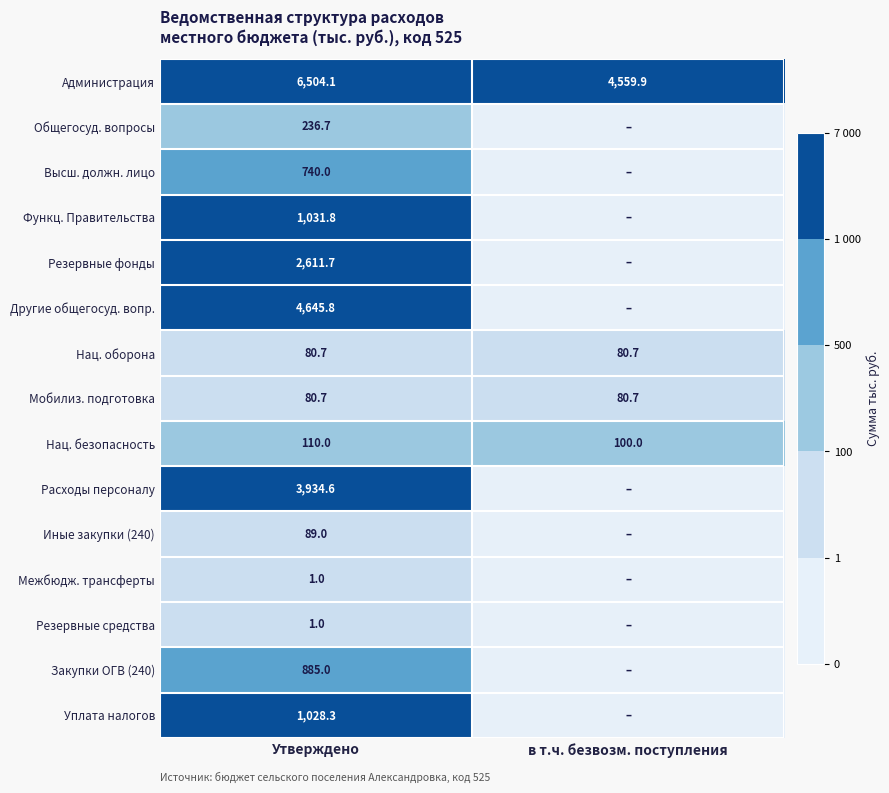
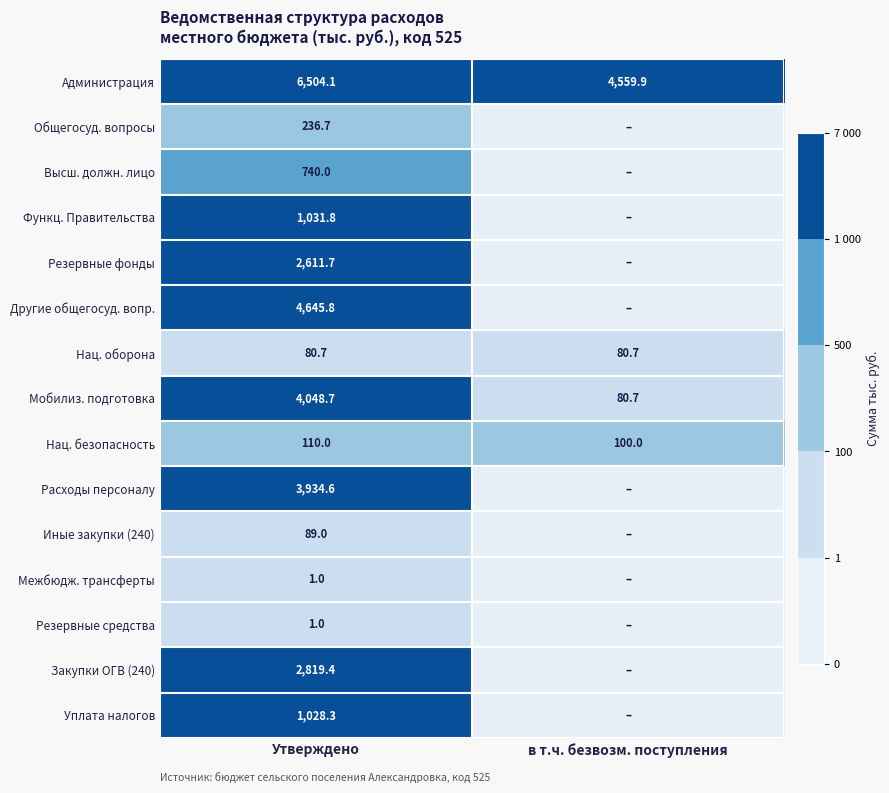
  {
    "Администрация": {
      "Утверждено": "6,504.1",
      "в т.ч. безвозм. поступления": "4,559.9"
    },
    "Общегосуд. вопросы": {
      "Утверждено": "236.7"
    },
    "Высш. должн. лицо": {
      "Утверждено": "740.0"
    },
    "Функц. Правительства": {
      "Утверждено": "1,031.8"
    },
    "Резервные фонды": {
      "Утверждено": "2,611.7"
    },
    "Другие общегосуд. вопр.": {
      "Утверждено": "4,645.8"
    },
    "Нац. оборона": {
      "Утверждено": "80.7",
      "в т.ч. безвозм. поступления": "80.7"
    },
    "Мобилиз. подготовка": {
-     "Утверждено": "80.7",
+     "Утверждено": "4,048.7",
      "в т.ч. безвозм. поступления": "80.7"
    },
    "Нац. безопасность": {
      "Утверждено": "110.0",
      "в т.ч. безвозм. поступления": "100.0"
    },
    "Расходы персоналу": {
      "Утверждено": "3,934.6"
    },
    "Иные закупки (240)": {
      "Утверждено": "89.0"
    },
    "Межбюдж. трансферты": {
      "Утверждено": "1.0"
    },
    "Резервные средства": {
      "Утверждено": "1.0"
    },
    "Закупки ОГВ (240)": {
-     "Утверждено": "885.0"
+     "Утверждено": "2,819.4"
    },
    "Уплата налогов": {
      "Утверждено": "1,028.3"
    }
  }
